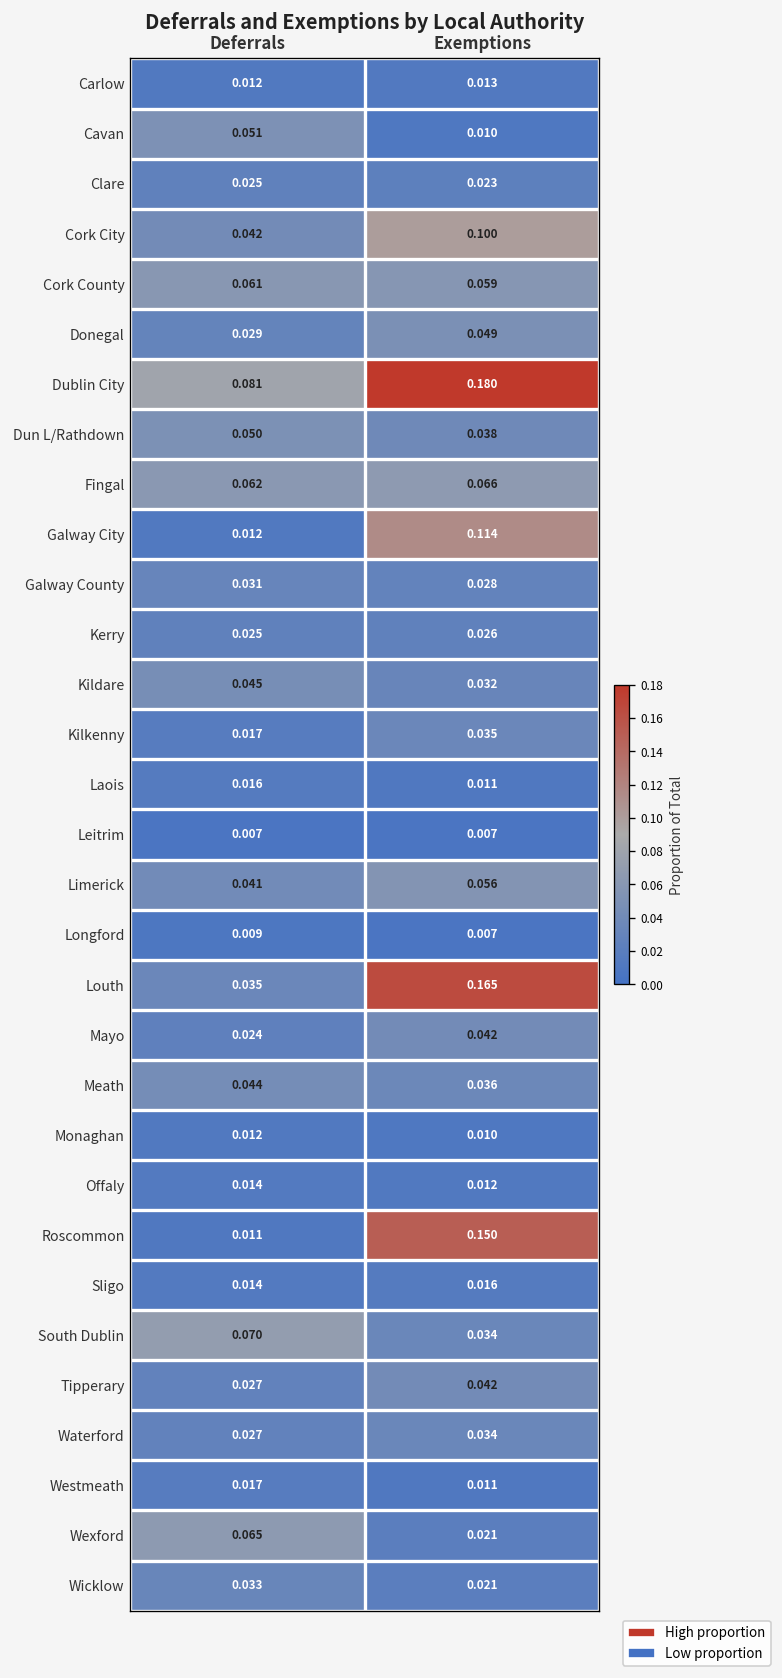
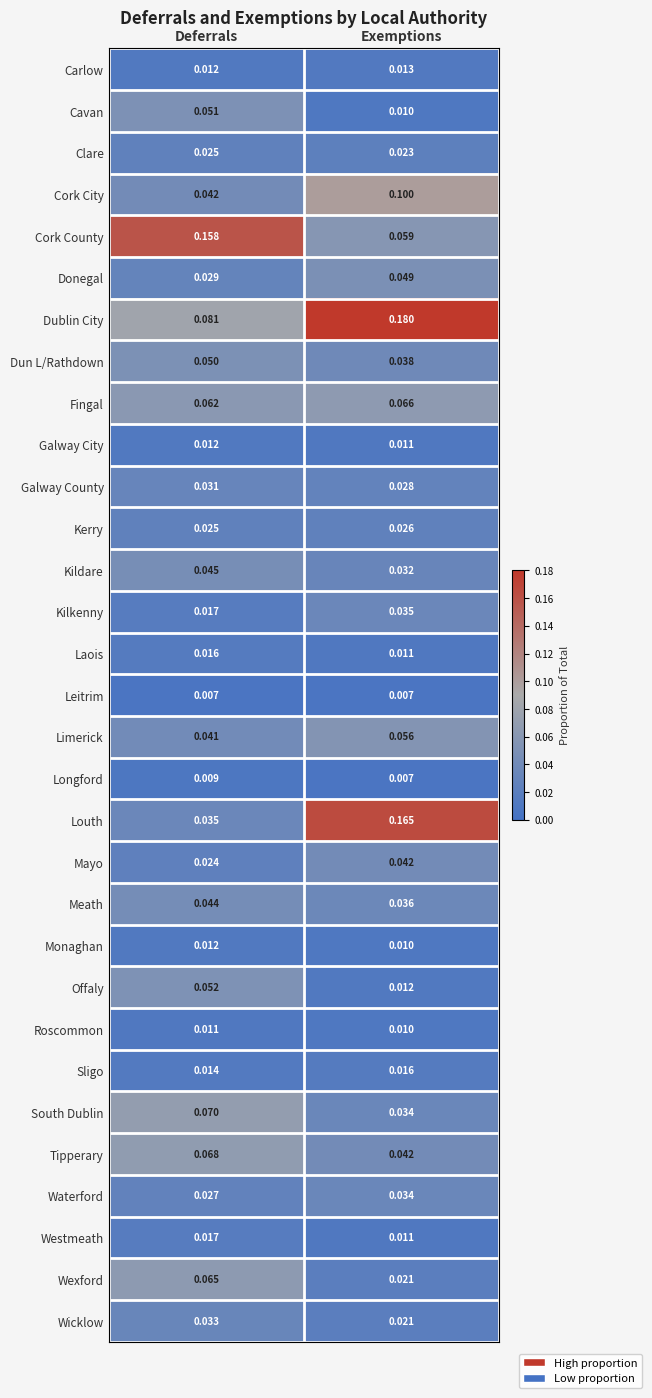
  {
    "Carlow": {
      "Deferrals": 0.012,
      "Exemptions": 0.013
    },
    "Cavan": {
      "Deferrals": 0.051,
      "Exemptions": 0.010
    },
    "Clare": {
      "Deferrals": 0.025,
      "Exemptions": 0.023
    },
    "Cork City": {
      "Deferrals": 0.042,
      "Exemptions": 0.100
    },
    "Cork County": {
-     "Deferrals": 0.061,
+     "Deferrals": 0.158,
      "Exemptions": 0.059
    },
    "Donegal": {
      "Deferrals": 0.029,
      "Exemptions": 0.049
    },
    "Dublin City": {
      "Deferrals": 0.081,
      "Exemptions": 0.180
    },
    "Dun L/Rathdown": {
      "Deferrals": 0.050,
      "Exemptions": 0.038
    },
    "Fingal": {
      "Deferrals": 0.062,
      "Exemptions": 0.066
    },
    "Galway City": {
      "Deferrals": 0.012,
-     "Exemptions": 0.114
+     "Exemptions": 0.011
    },
    "Galway County": {
      "Deferrals": 0.031,
      "Exemptions": 0.028
    },
    "Kerry": {
      "Deferrals": 0.025,
      "Exemptions": 0.026
    },
    "Kildare": {
      "Deferrals": 0.045,
      "Exemptions": 0.032
    },
    "Kilkenny": {
      "Deferrals": 0.017,
      "Exemptions": 0.035
    },
    "Laois": {
      "Deferrals": 0.016,
      "Exemptions": 0.011
    },
    "Leitrim": {
      "Deferrals": 0.007,
      "Exemptions": 0.007
    },
    "Limerick": {
      "Deferrals": 0.041,
      "Exemptions": 0.056
    },
    "Longford": {
      "Deferrals": 0.009,
      "Exemptions": 0.007
    },
    "Louth": {
      "Deferrals": 0.035,
      "Exemptions": 0.165
    },
    "Mayo": {
      "Deferrals": 0.024,
      "Exemptions": 0.042
    },
    "Meath": {
      "Deferrals": 0.044,
      "Exemptions": 0.036
    },
    "Monaghan": {
      "Deferrals": 0.012,
      "Exemptions": 0.010
    },
    "Offaly": {
-     "Deferrals": 0.014,
+     "Deferrals": 0.052,
      "Exemptions": 0.012
    },
    "Roscommon": {
      "Deferrals": 0.011,
-     "Exemptions": 0.150
+     "Exemptions": 0.010
    },
    "Sligo": {
      "Deferrals": 0.014,
      "Exemptions": 0.016
    },
    "South Dublin": {
      "Deferrals": 0.070,
      "Exemptions": 0.034
    },
    "Tipperary": {
-     "Deferrals": 0.027,
+     "Deferrals": 0.068,
      "Exemptions": 0.042
    },
    "Waterford": {
      "Deferrals": 0.027,
      "Exemptions": 0.034
    },
    "Westmeath": {
      "Deferrals": 0.017,
      "Exemptions": 0.011
    },
    "Wexford": {
      "Deferrals": 0.065,
      "Exemptions": 0.021
    },
    "Wicklow": {
      "Deferrals": 0.033,
      "Exemptions": 0.021
    }
  }
